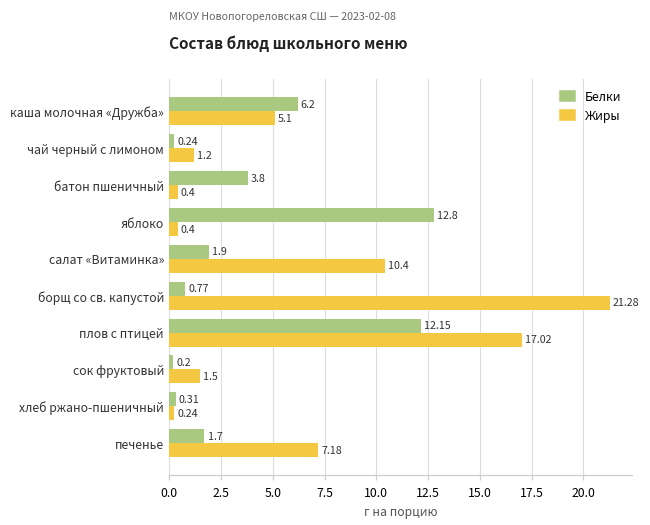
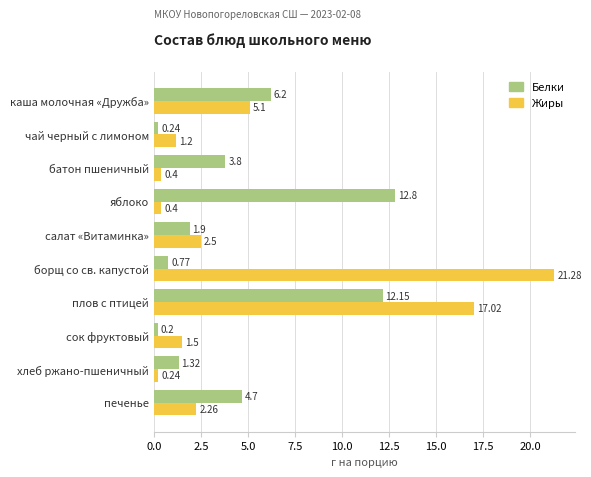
  {
    "Белки": {
      "каша молочная «Дружба»": 6.2,
      "чай черный с лимоном": 0.24,
      "батон пшеничный": 3.8,
      "яблоко": 12.8,
      "салат «Витаминка»": 1.9,
      "борщ со св. капустой": 0.77,
      "плов с птицей": 12.15,
      "сок фруктовый": 0.2,
-     "хлеб ржано-пшеничный": 0.31,
-     "печенье": 1.7
+     "хлеб ржано-пшеничный": 1.32,
+     "печенье": 4.7
    },
    "Жиры": {
      "каша молочная «Дружба»": 5.1,
      "чай черный с лимоном": 1.2,
      "батон пшеничный": 0.4,
      "яблоко": 0.4,
-     "салат «Витаминка»": 10.4,
+     "салат «Витаминка»": 2.5,
      "борщ со св. капустой": 21.28,
      "плов с птицей": 17.02,
      "сок фруктовый": 1.5,
      "хлеб ржано-пшеничный": 0.24,
-     "печенье": 7.18
+     "печенье": 2.26
    }
  }
